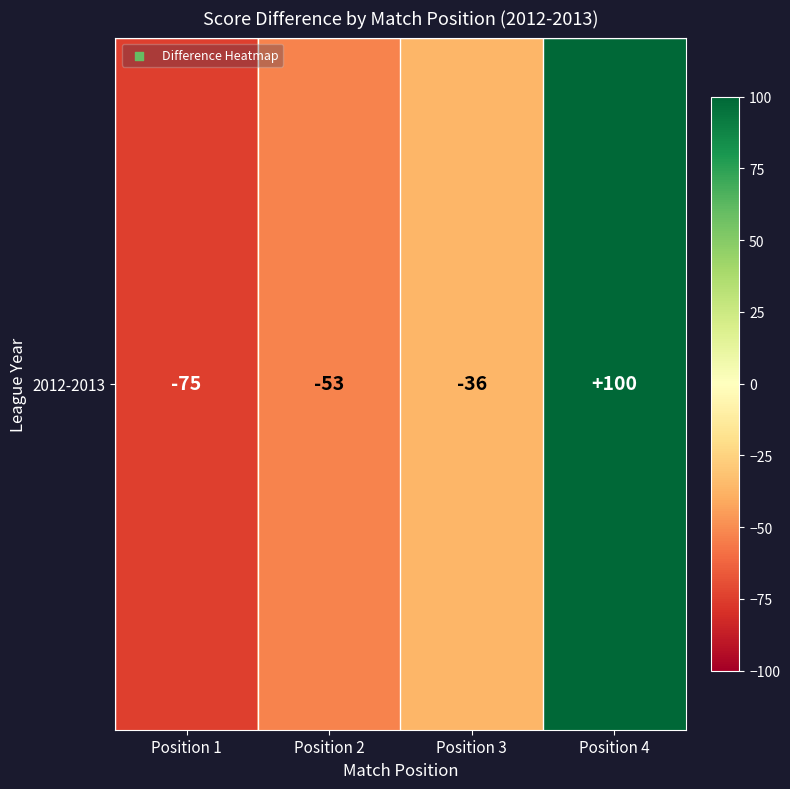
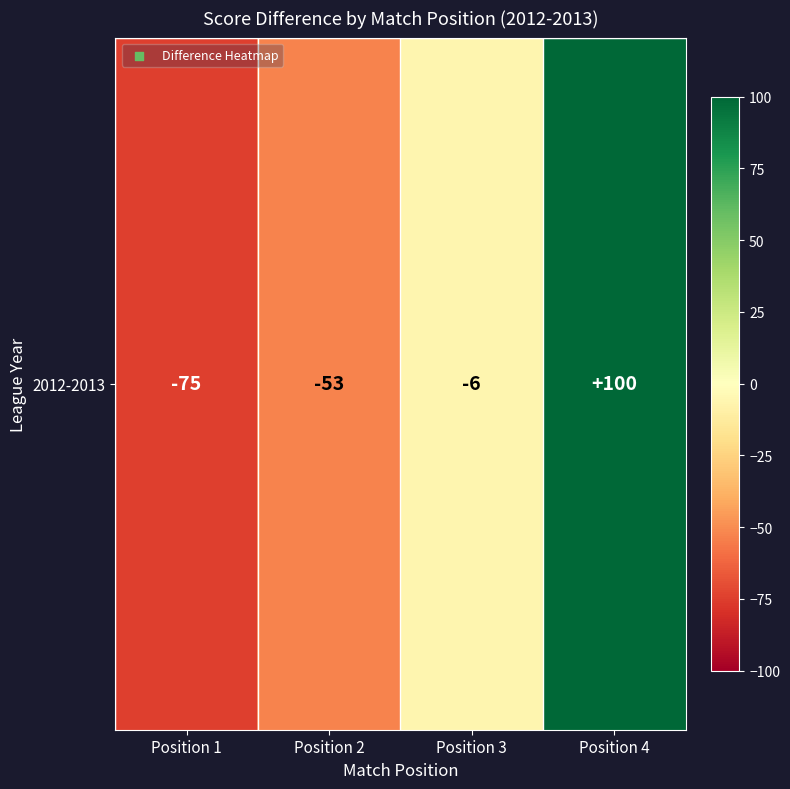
  {
    "2012-2013": {
      "Position 1": "-75",
      "Position 2": "-53",
-     "Position 3": "-36",
+     "Position 3": "-6",
      "Position 4": "+100"
    }
  }
